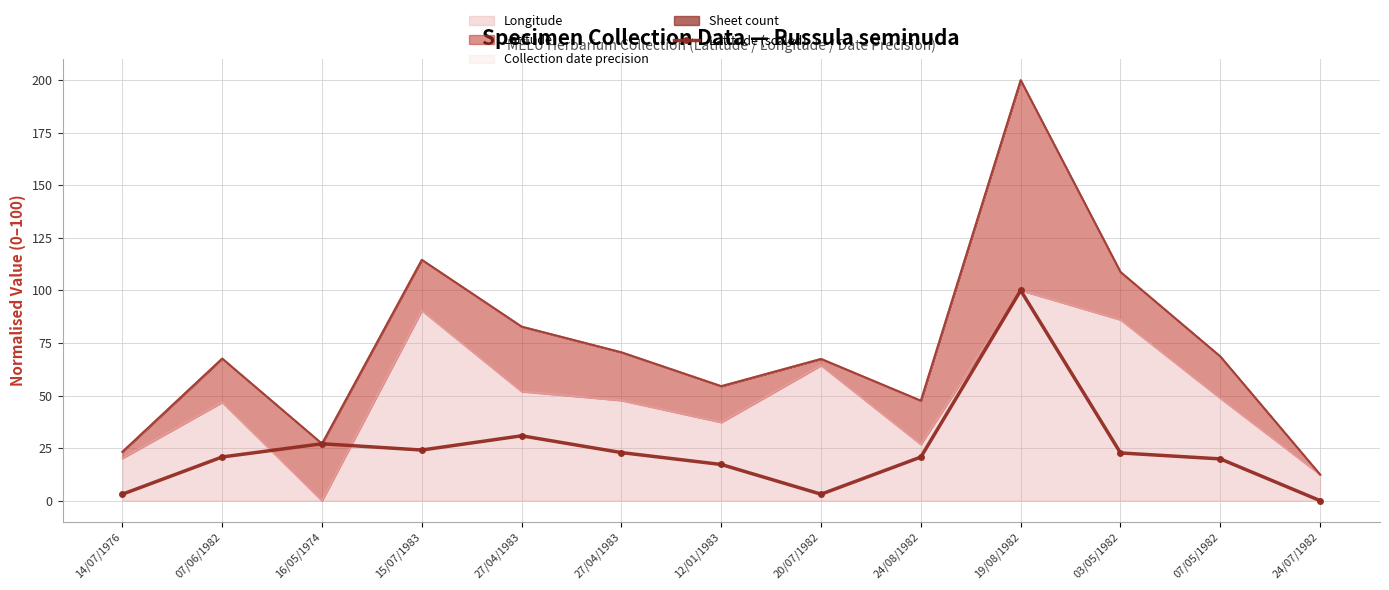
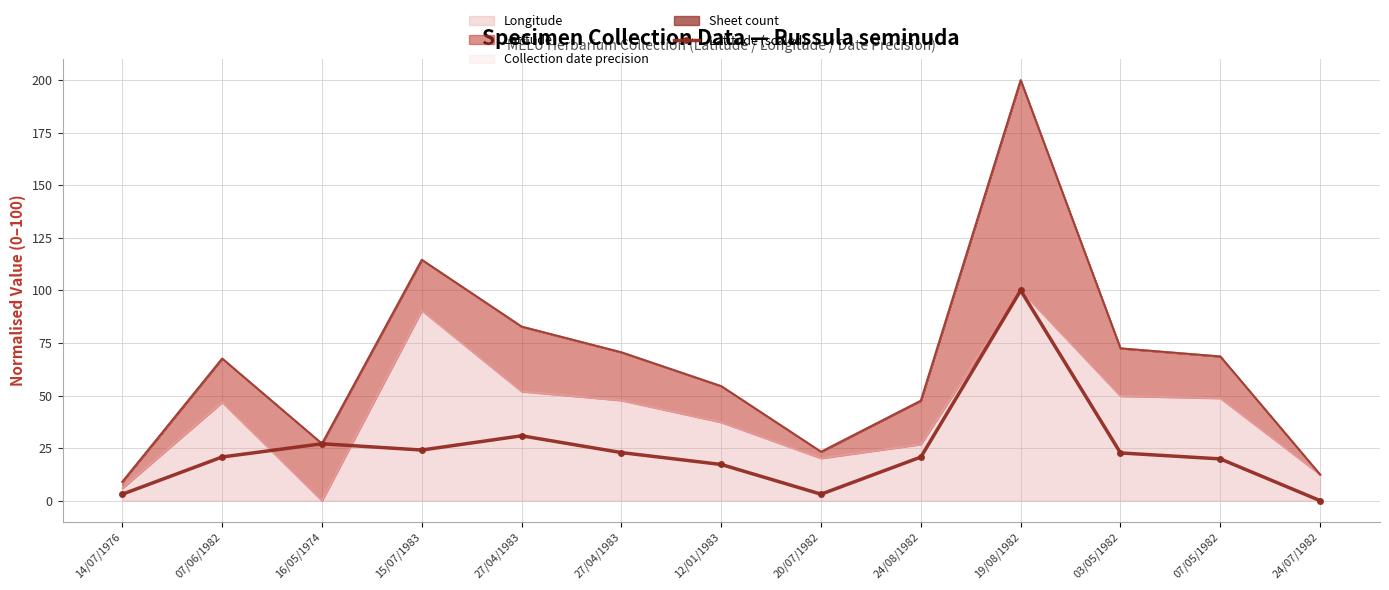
  {
    "Longitude": {
-     "14/07/1976": 20,
+     "14/07/1976": 6,
      "07/06/1982": 47,
      "16/05/1974": 0,
      "15/07/1983": 90,
      "12/01/1983": 37,
-     "20/07/1982": 64,
+     "20/07/1982": 20,
      "24/08/1982": 27,
-     "03/05/1982": 86,
+     "03/05/1982": 50,
      "07/05/1982": 49
    }
  }
